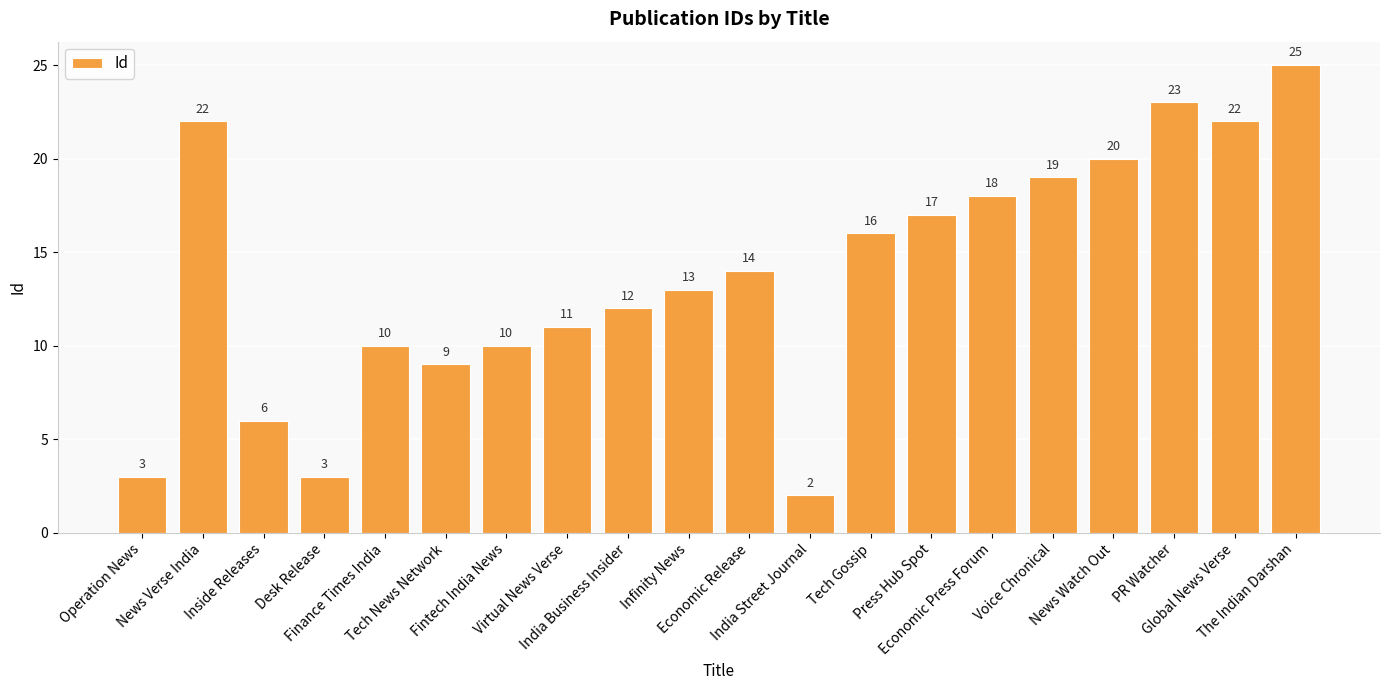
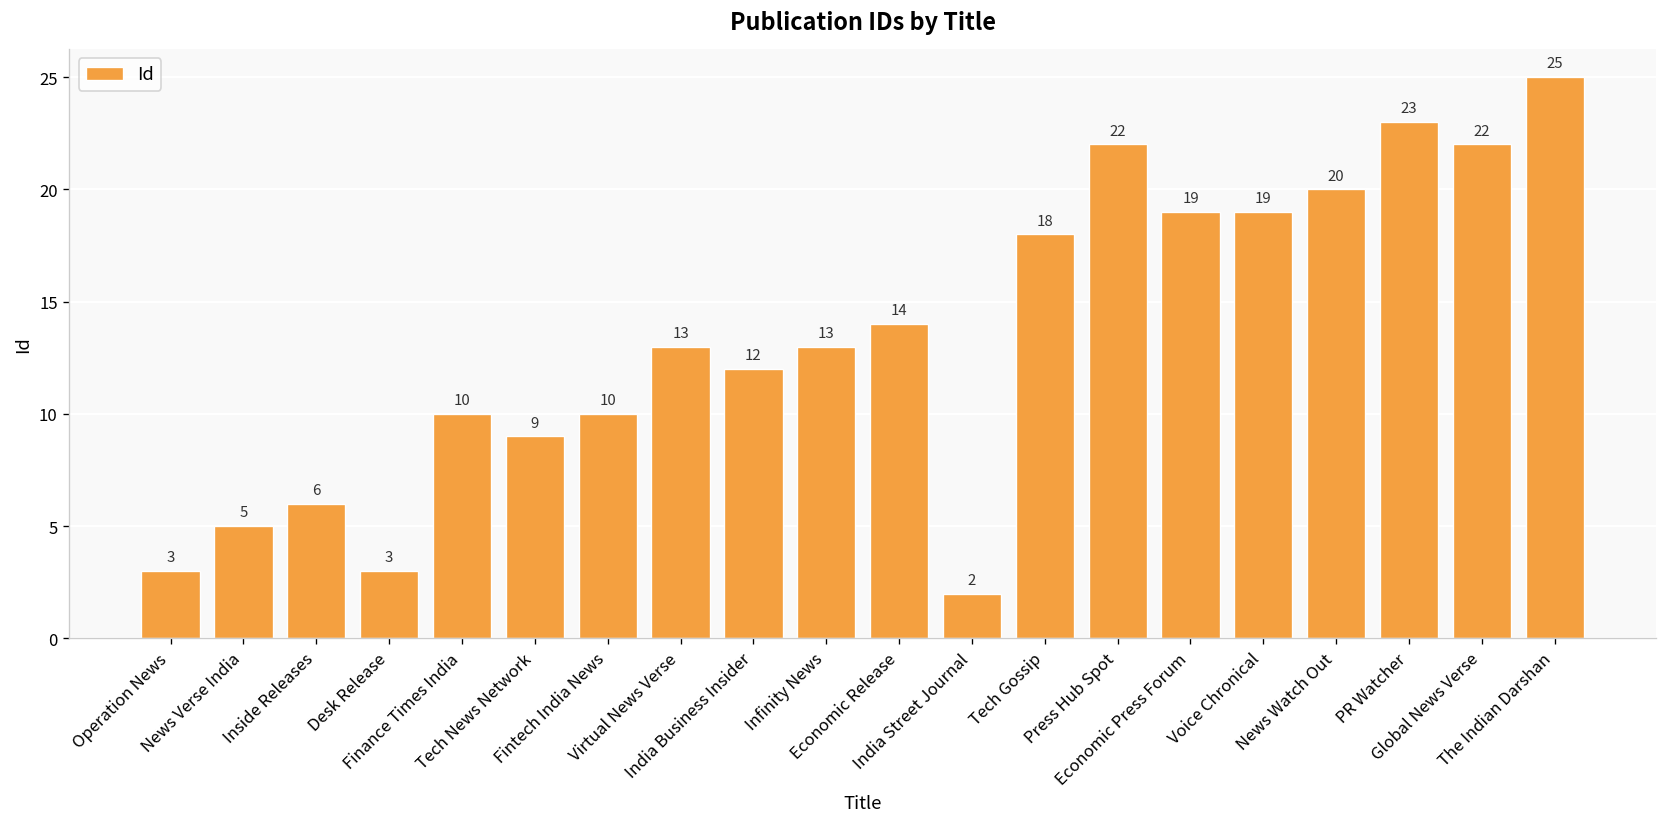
  {
    "Operation News": 3,
-   "News Verse India": 22,
+   "News Verse India": 5,
    "Inside Releases": 6,
    "Desk Release": 3,
    "Finance Times India": 10,
    "Tech News Network": 9,
    "Fintech India News": 10,
-   "Virtual News Verse": 11,
+   "Virtual News Verse": 13,
    "India Business Insider": 12,
    "Infinity News": 13,
    "Economic Release": 14,
    "India Street Journal": 2,
-   "Tech Gossip": 16,
-   "Press Hub Spot": 17,
-   "Economic Press Forum": 18,
+   "Tech Gossip": 18,
+   "Press Hub Spot": 22,
+   "Economic Press Forum": 19,
    "Voice Chronical": 19,
    "News Watch Out": 20,
    "PR Watcher": 23,
    "Global News Verse": 22,
    "The Indian Darshan": 25
  }
